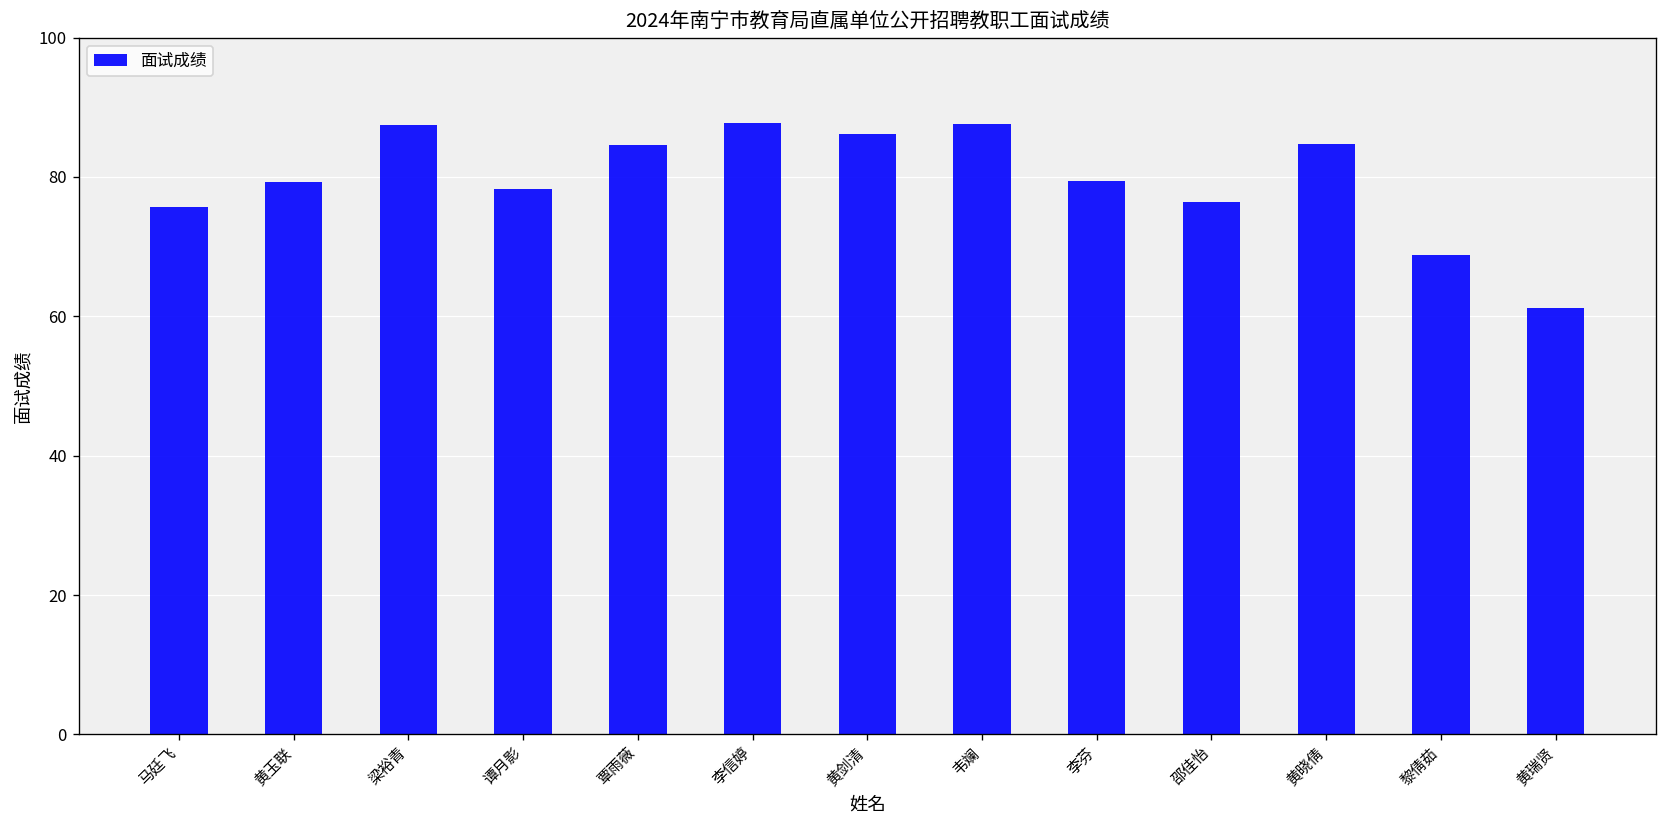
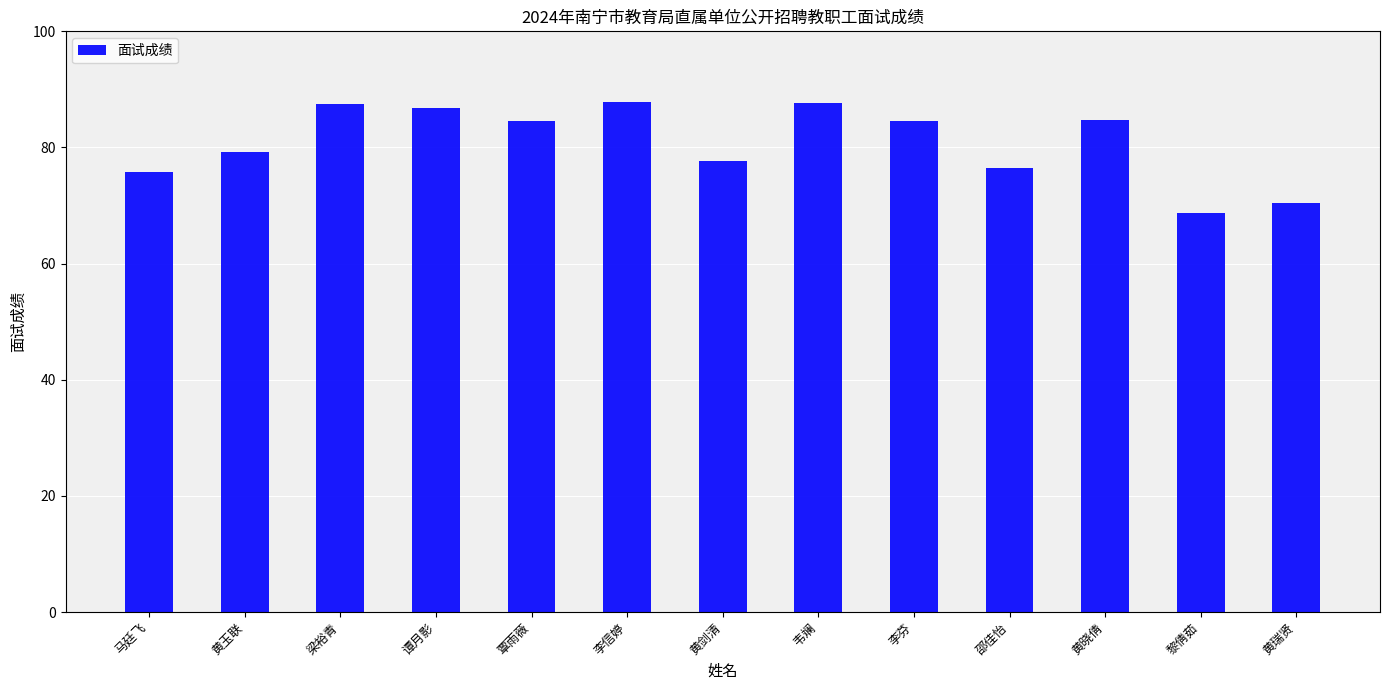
  {
    "马廷飞": 76,
    "黄玉联": 79,
    "梁裕青": 88,
-   "谭月影": 78,
+   "谭月影": 87,
    "覃雨薇": 85,
    "李信婷": 88,
-   "黄剑清": 86,
+   "黄剑清": 78,
    "韦斓": 88,
-   "李芬": 79,
+   "李芬": 85,
    "邵佳怡": 76,
    "黄晓倩": 85,
    "黎倩茹": 69,
-   "黄瑞贤": 61
+   "黄瑞贤": 71
  }
